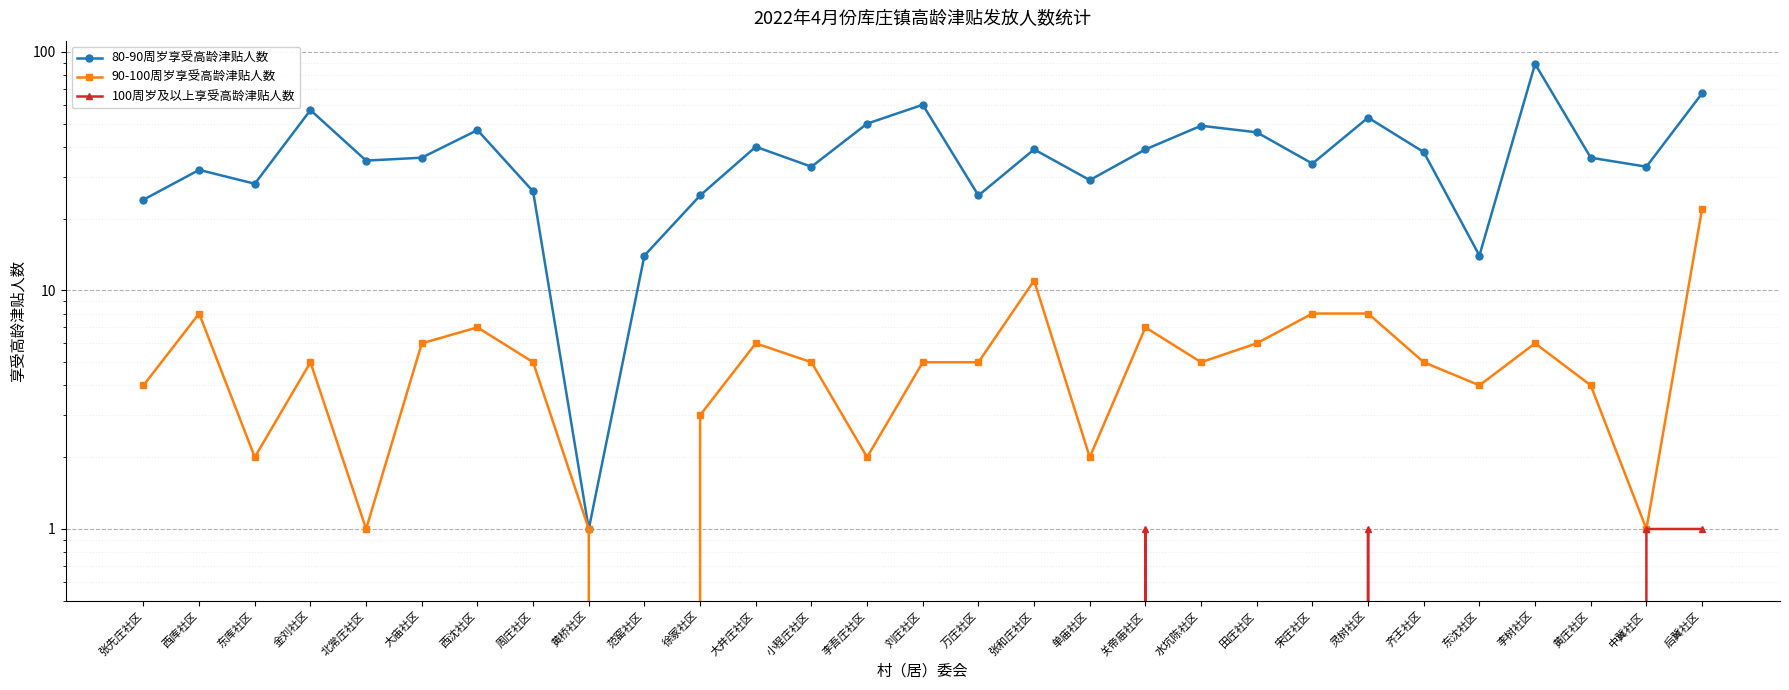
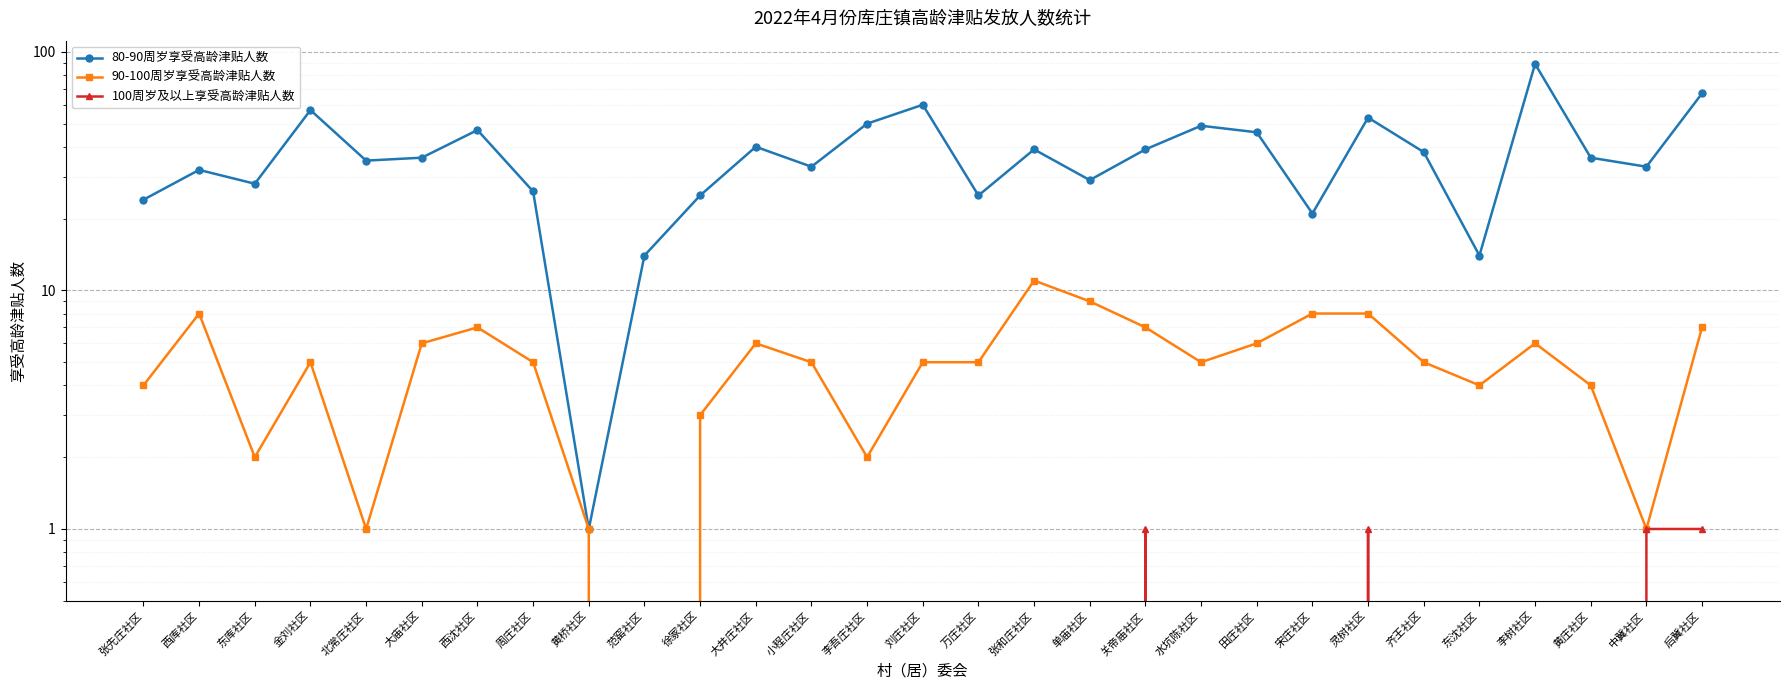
  {
    "80-90周岁享受高龄津贴人数": {
      "张先庄社区": 24,
      "西库社区": 32,
      "东库社区": 28,
      "金刘社区": 57,
      "北常庄社区": 35,
      "大庙社区": 36,
      "西沈社区": 47,
      "周庄社区": 26,
      "范窑社区": 14,
      "徐冢社区": 25,
      "大井庄社区": 40,
      "小程庄社区": 33,
      "李吾庄社区": 50,
      "刘庄社区": 60,
      "万庄社区": 25,
      "张和庄社区": 39,
      "单庙社区": 29,
      "关帝庙社区": 39,
      "水坑陈社区": 49,
      "田庄社区": 46,
-     "宋庄社区": 34,
+     "宋庄社区": 21,
      "灵树社区": 53,
      "齐王社区": 38,
      "东沈社区": 14,
      "李树社区": 89,
      "黄庄社区": 36,
      "中冀社区": 33,
      "后冀社区": 67
    },
    "90-100周岁享受高龄津贴人数": {
      "张先庄社区": 4,
      "西库社区": 8,
      "东库社区": 2,
      "金刘社区": 5,
      "北常庄社区": 1,
      "大庙社区": 6,
      "西沈社区": 7,
      "周庄社区": 5,
      "徐冢社区": 3,
      "大井庄社区": 6,
      "小程庄社区": 5,
      "李吾庄社区": 2,
      "刘庄社区": 5,
      "万庄社区": 5,
      "张和庄社区": 11,
-     "单庙社区": 2,
+     "单庙社区": 9,
      "关帝庙社区": 7,
      "水坑陈社区": 5,
      "田庄社区": 6,
      "宋庄社区": 8,
      "灵树社区": 8,
      "齐王社区": 5,
      "东沈社区": 4,
      "李树社区": 6,
      "黄庄社区": 4,
-     "后冀社区": 22
+     "后冀社区": 7
    },
    "100周岁及以上享受高龄津贴人数": {
      "关帝庙社区": 1,
      "灵树社区": 1,
      "后冀社区": 1
    }
  }
